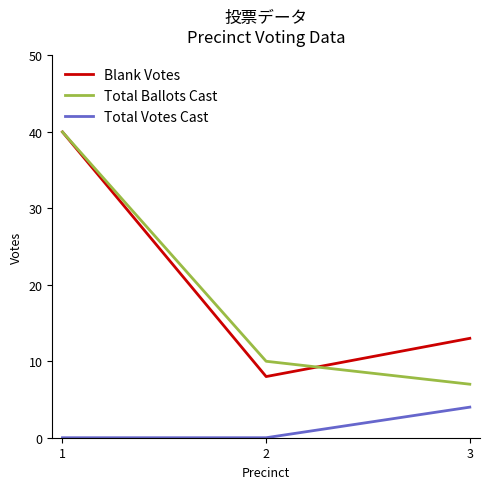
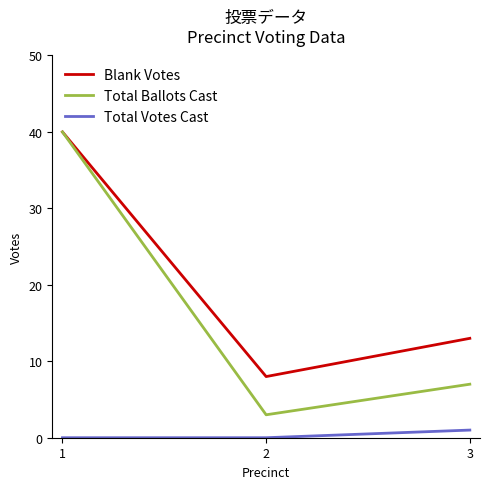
  {
    "Blank Votes": {
      "2": 8,
      "3": 13
    },
    "Total Ballots Cast": {
-     "2": 10,
+     "2": 3,
      "3": 7
    },
    "Total Votes Cast": {
      "1": 0,
      "2": 0,
-     "3": 4
+     "3": 1
    }
  }
